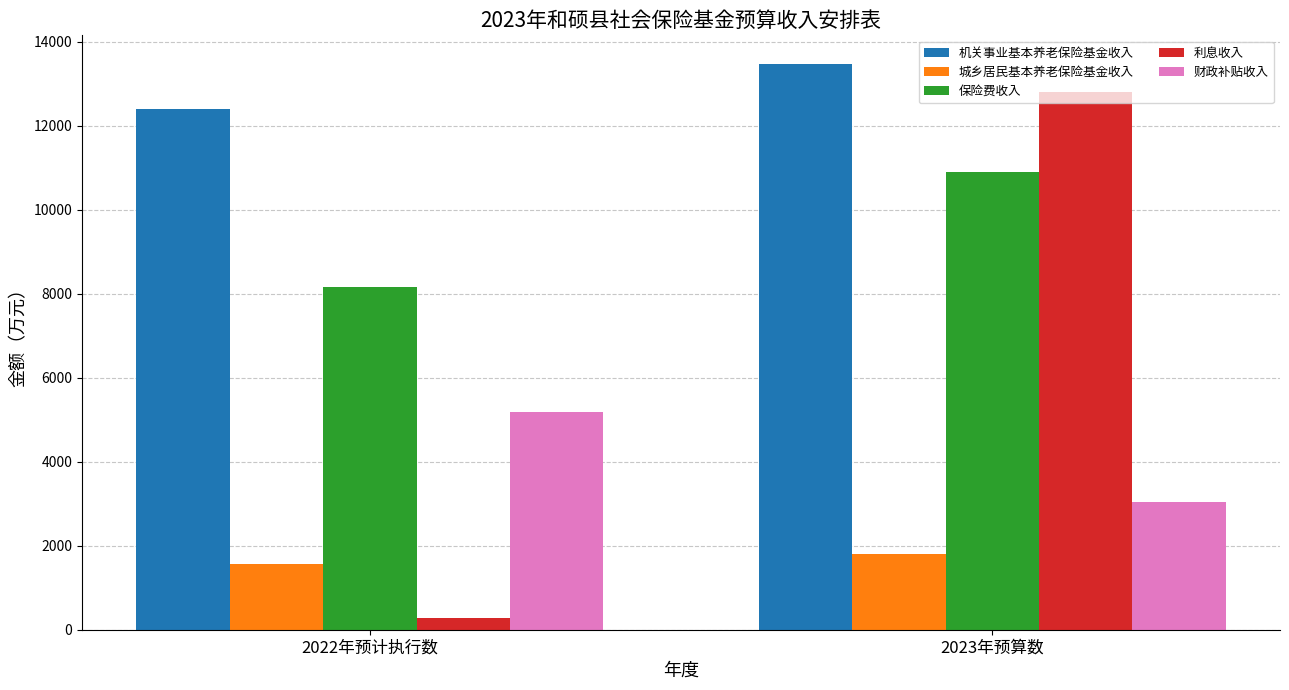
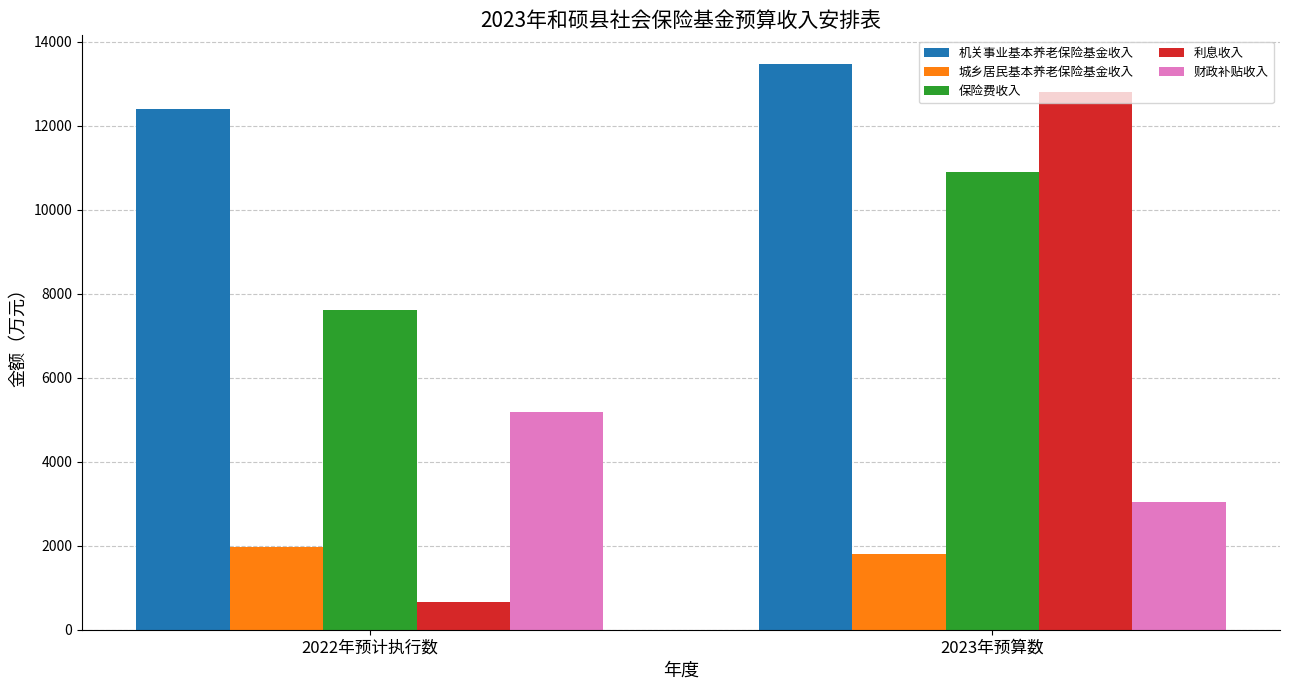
  {
    "机关事业基本养老保险基金收入": {
      "2022年预计执行数": 12400,
      "2023年预算数": 13500
    },
    "城乡居民基本养老保险基金收入": {
-     "2022年预计执行数": 1600,
+     "2022年预计执行数": 2000,
      "2023年预算数": 1800
    },
    "保险费收入": {
-     "2022年预计执行数": 8200,
+     "2022年预计执行数": 7600,
      "2023年预算数": 10900
    },
    "利息收入": {
-     "2022年预计执行数": 300
+     "2022年预计执行数": 700
    },
    "财政补贴收入": {
      "2022年预计执行数": 5200,
      "2023年预算数": 3000
    }
  }
